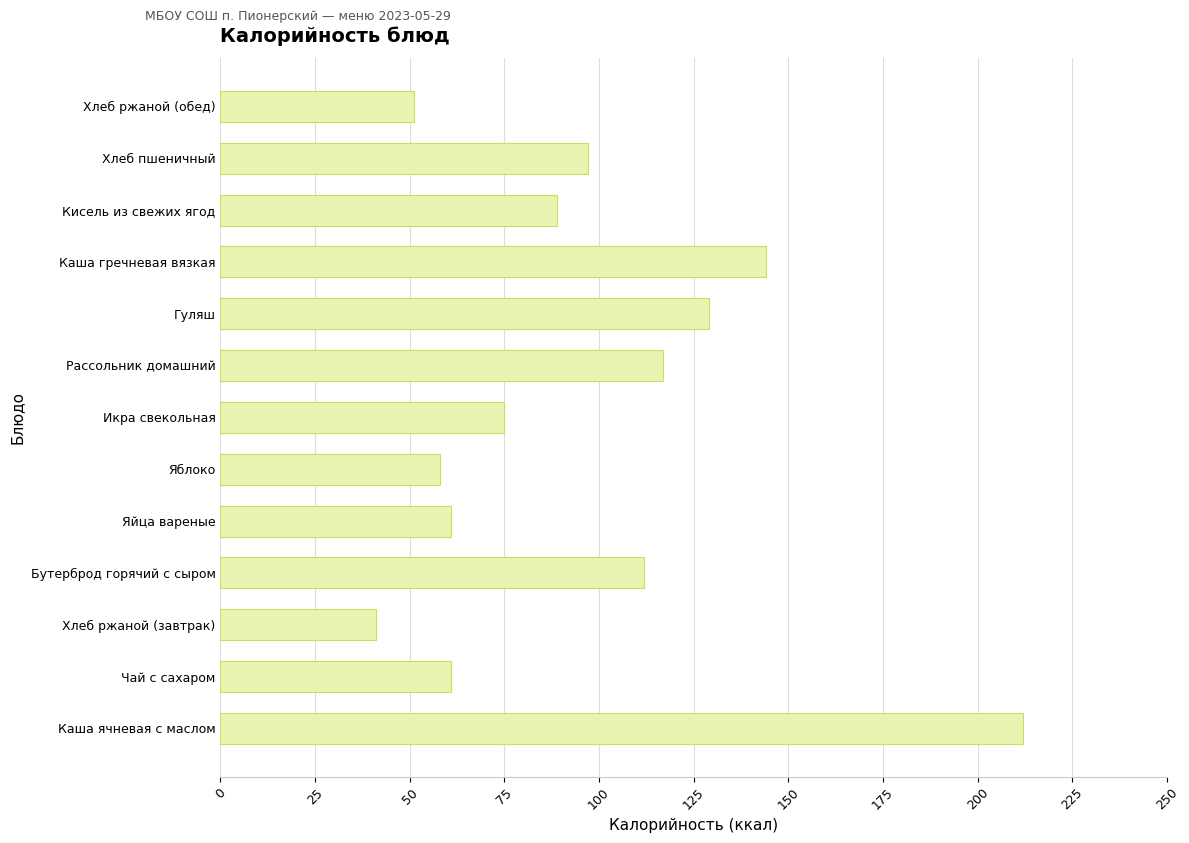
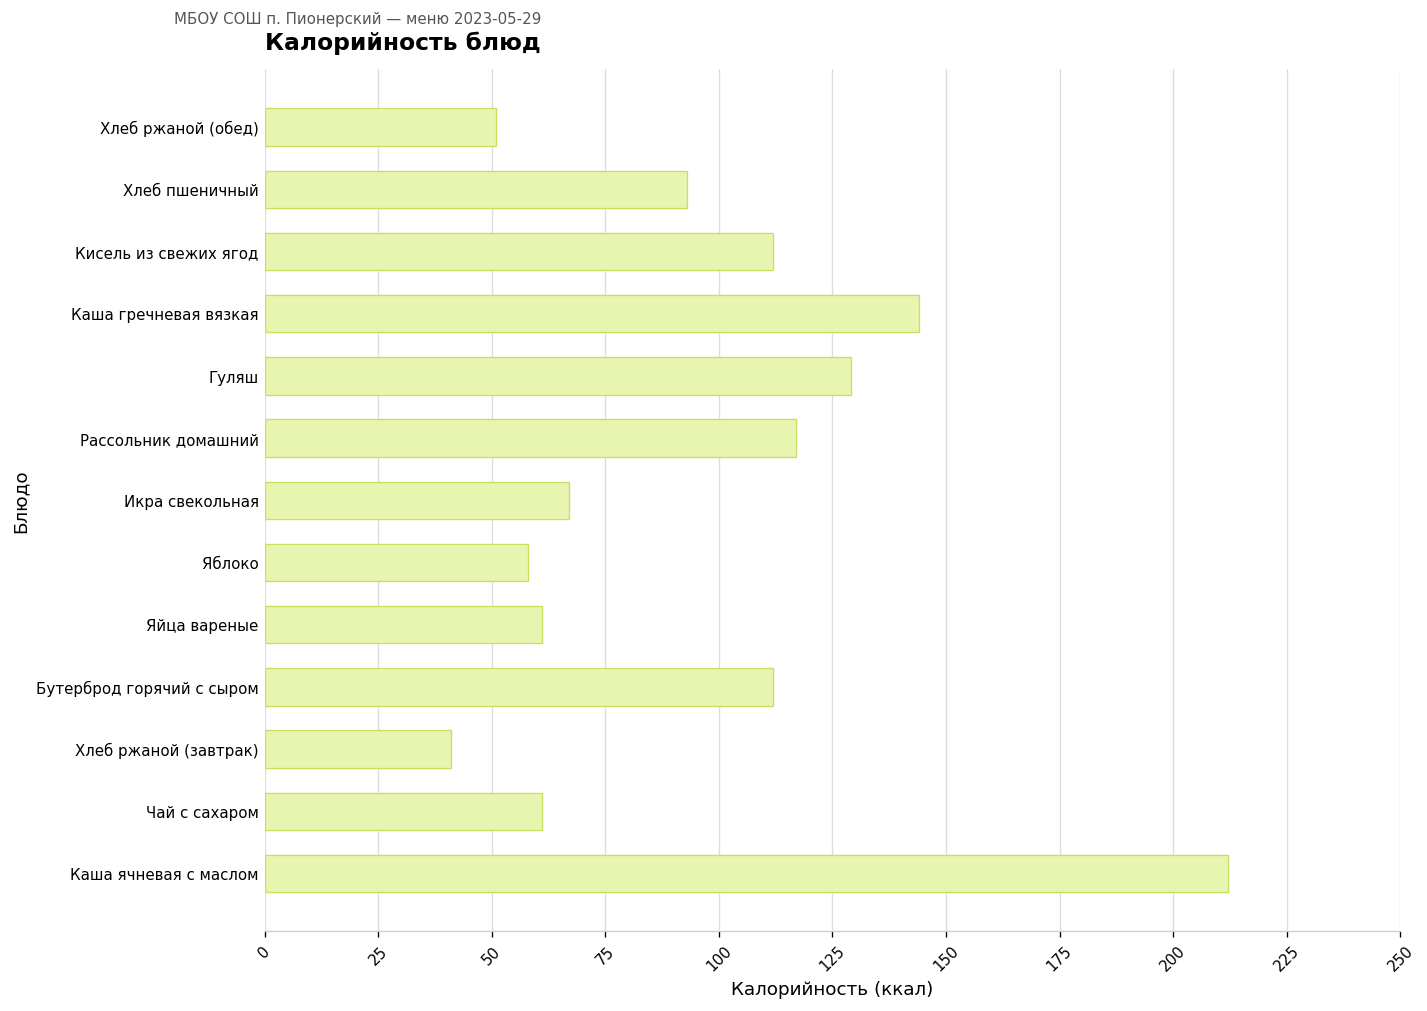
  {
    "Хлеб ржаной (обед)": 51,
-   "Хлеб пшеничный": 97,
-   "Кисель из свежих ягод": 89,
+   "Хлеб пшеничный": 93,
+   "Кисель из свежих ягод": 112,
    "Каша гречневая вязкая": 144,
    "Гуляш": 129,
    "Рассольник домашний": 117,
-   "Икра свекольная": 75,
+   "Икра свекольная": 67,
    "Яблоко": 58,
    "Яйца вареные": 61,
    "Бутерброд горячий с сыром": 112,
    "Хлеб ржаной (завтрак)": 41,
    "Чай с сахаром": 61,
    "Каша ячневая с маслом": 212
  }
